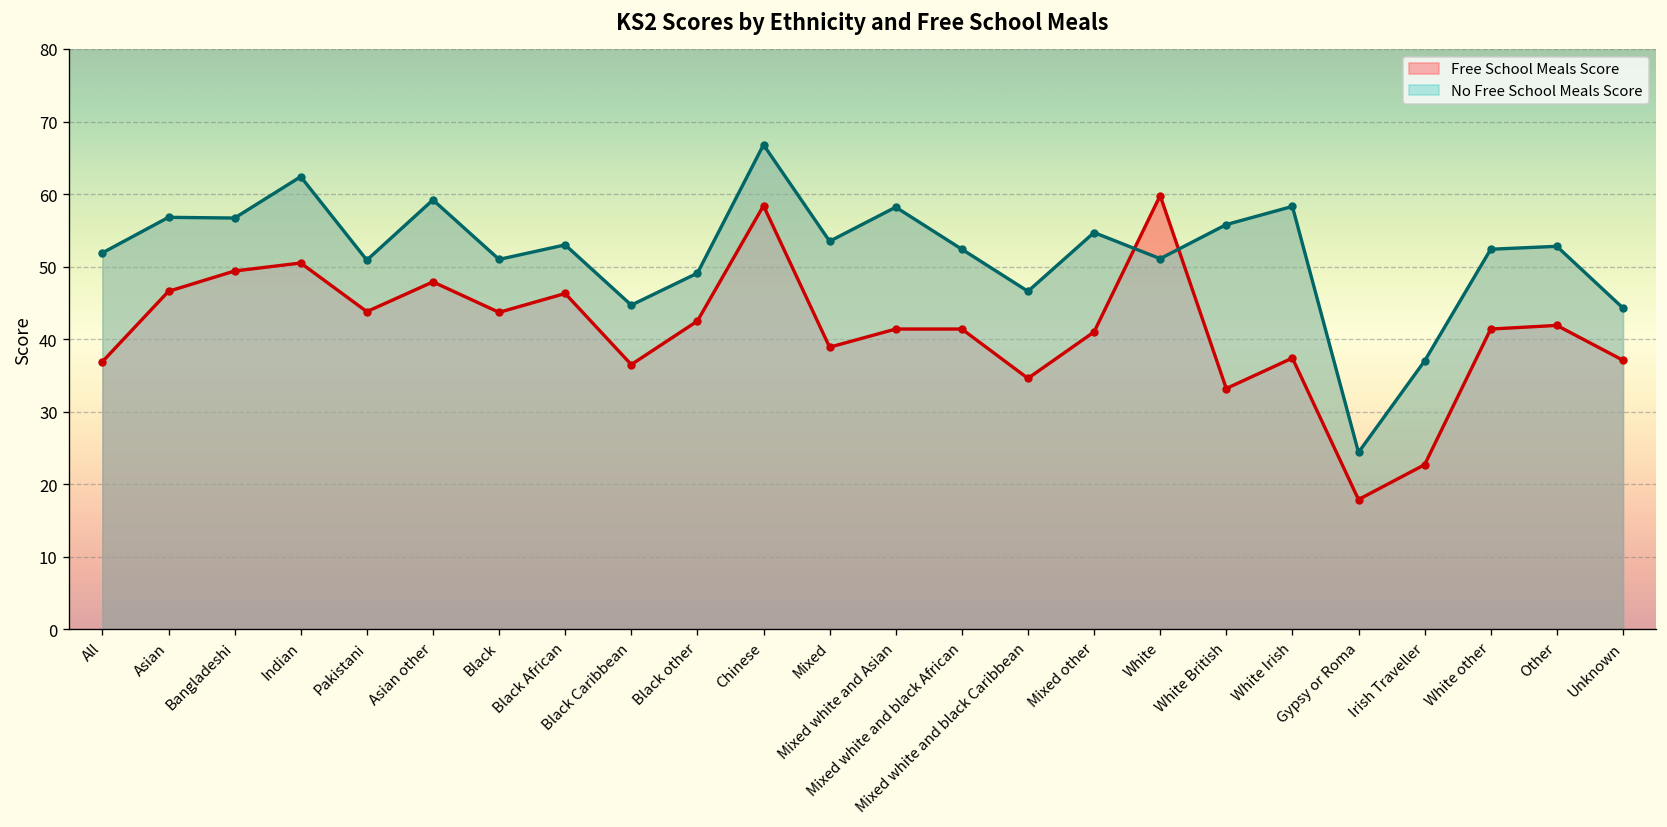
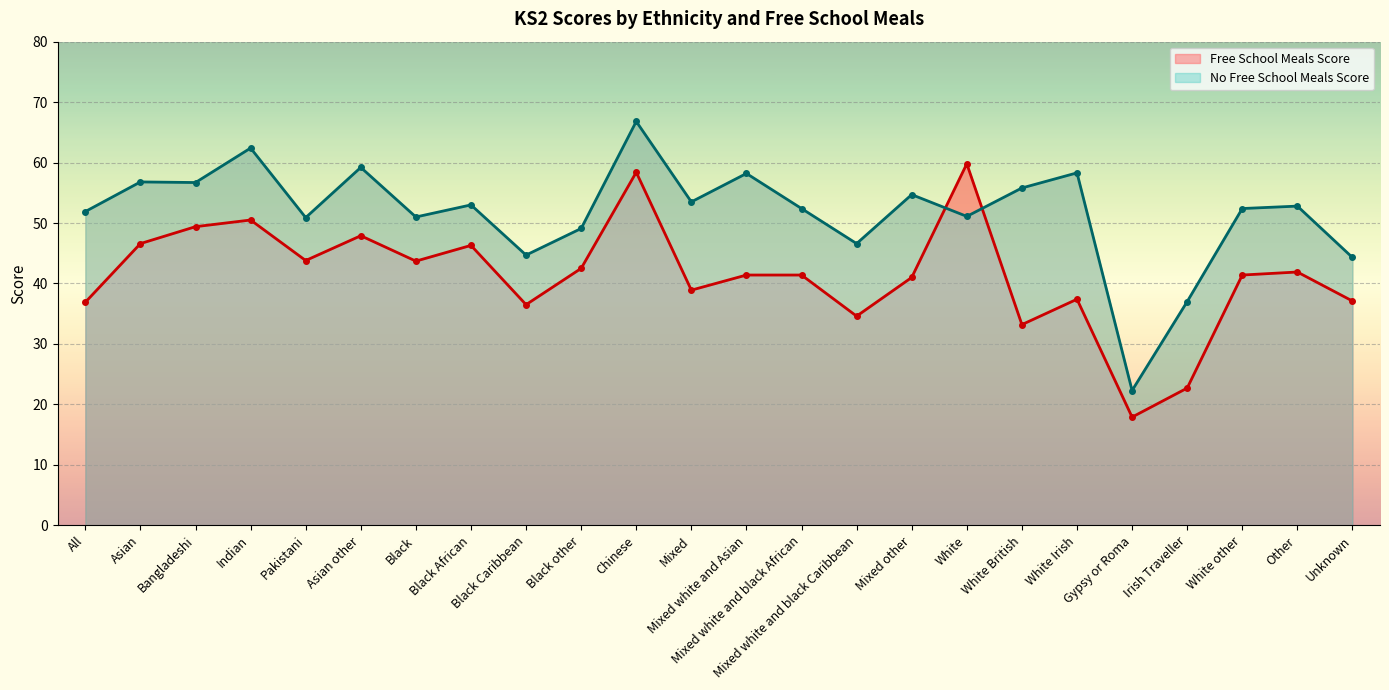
  {
    "No Free School Meals Score": {
      "White": 51,
-     "Gypsy or Roma": 24
+     "Gypsy or Roma": 22
    }
  }
